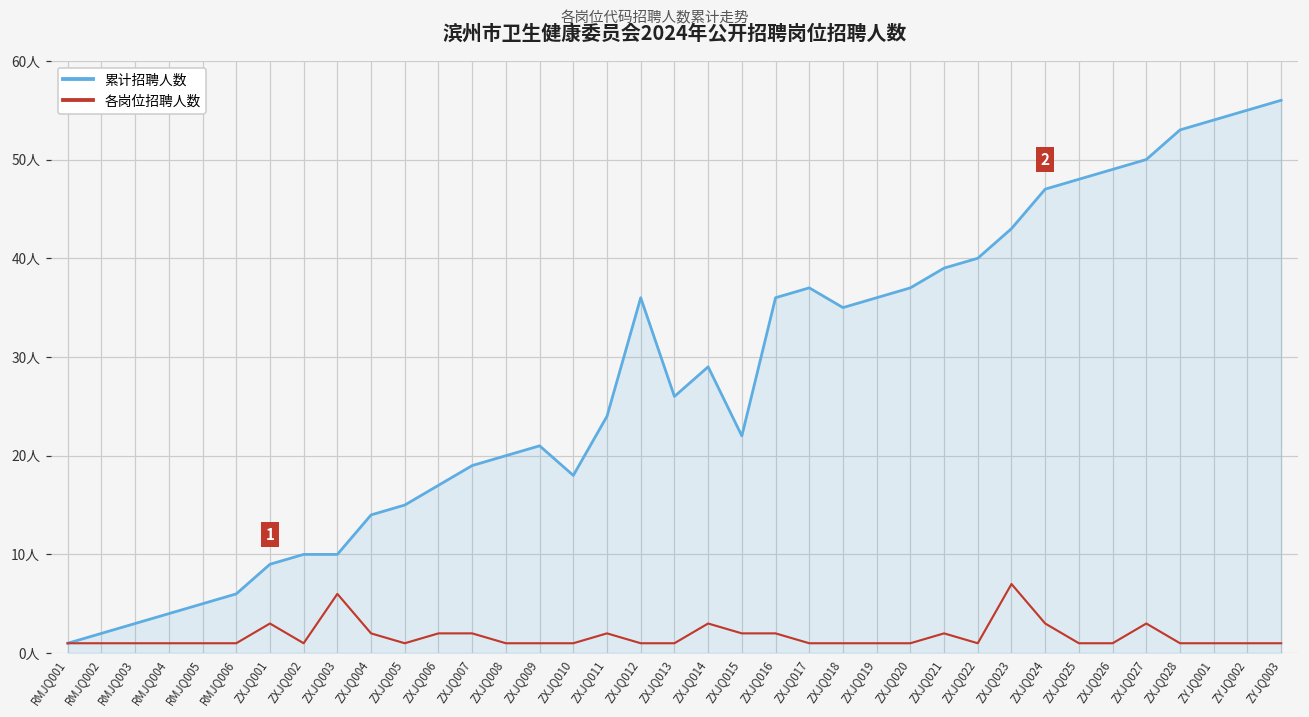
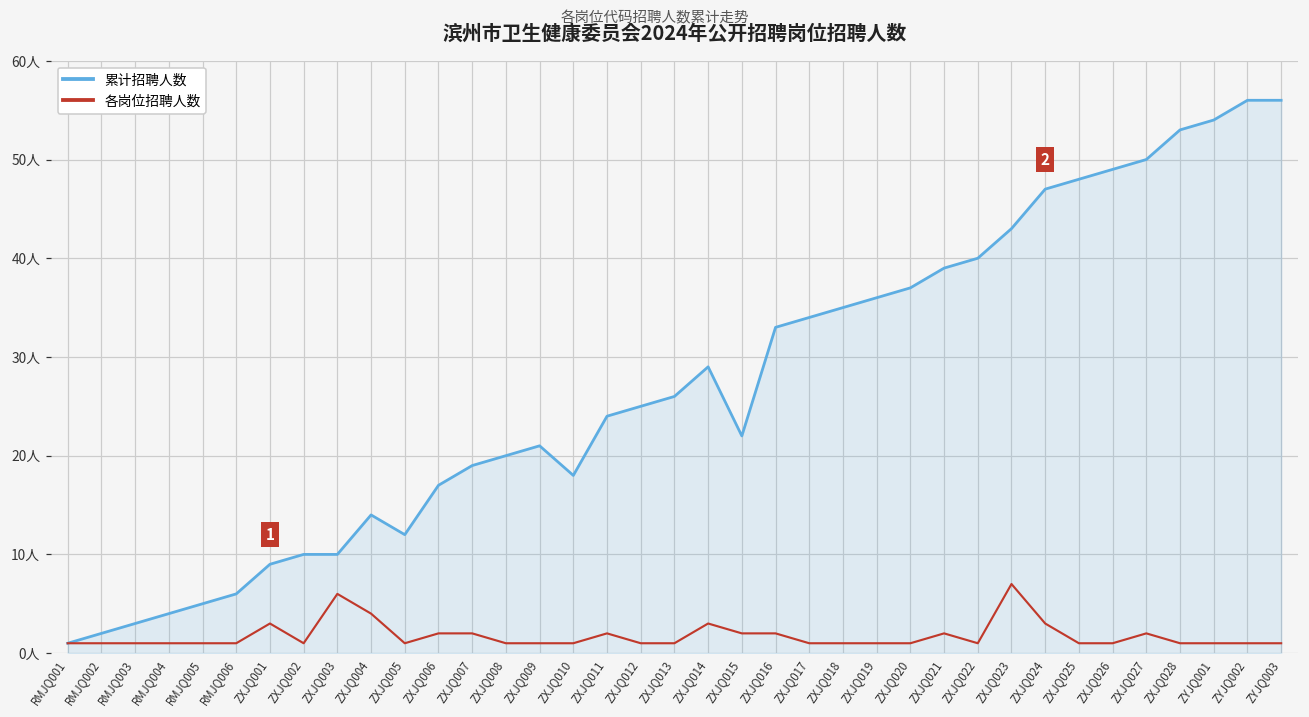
  {
    "累计招聘人数": {
      "RMJQ002": "2人",
      "RMJQ003": "3人",
      "RMJQ004": "4人",
      "RMJQ005": "5人",
      "RMJQ006": "6人",
      "ZXJQ002": "10人",
      "ZXJQ003": "10人",
      "ZXJQ004": "14人",
-     "ZXJQ005": "15人",
+     "ZXJQ005": "12人",
      "ZXJQ006": "17人",
      "ZXJQ007": "19人",
      "ZXJQ008": "20人",
      "ZXJQ009": "21人",
      "ZXJQ010": "18人",
      "ZXJQ011": "24人",
-     "ZXJQ012": "36人",
+     "ZXJQ012": "25人",
      "ZXJQ013": "26人",
      "ZXJQ014": "29人",
      "ZXJQ015": "22人",
-     "ZXJQ016": "36人",
-     "ZXJQ017": "37人",
+     "ZXJQ016": "33人",
+     "ZXJQ017": "34人",
      "ZXJQ018": "35人",
      "ZXJQ019": "36人",
      "ZXJQ020": "37人",
      "ZXJQ021": "39人",
      "ZXJQ022": "40人",
      "ZXJQ023": "43人",
      "ZXJQ025": "48人",
      "ZXJQ026": "49人",
      "ZXJQ027": "50人",
      "ZXJQ028": "53人",
      "ZYJQ001": "54人",
-     "ZYJQ002": "55人",
+     "ZYJQ002": "56人",
      "ZYJQ003": "56人"
    },
    "各岗位招聘人数": {
      "RMJQ002": "1人",
      "RMJQ003": "1人",
      "RMJQ004": "1人",
      "RMJQ005": "1人",
      "RMJQ006": "1人",
      "ZXJQ001": "3人",
      "ZXJQ002": "1人",
      "ZXJQ003": "6人",
-     "ZXJQ004": "2人",
+     "ZXJQ004": "4人",
      "ZXJQ005": "1人",
      "ZXJQ006": "2人",
      "ZXJQ007": "2人",
      "ZXJQ008": "1人",
      "ZXJQ009": "1人",
      "ZXJQ010": "1人",
      "ZXJQ011": "2人",
      "ZXJQ012": "1人",
      "ZXJQ013": "1人",
      "ZXJQ014": "3人",
      "ZXJQ015": "2人",
      "ZXJQ016": "2人",
      "ZXJQ017": "1人",
      "ZXJQ018": "1人",
      "ZXJQ019": "1人",
      "ZXJQ020": "1人",
      "ZXJQ021": "2人",
      "ZXJQ022": "1人",
      "ZXJQ023": "7人",
      "ZXJQ024": "3人",
      "ZXJQ025": "1人",
      "ZXJQ026": "1人",
-     "ZXJQ027": "3人",
+     "ZXJQ027": "2人",
      "ZXJQ028": "1人",
      "ZYJQ001": "1人",
      "ZYJQ002": "1人",
      "ZYJQ003": "1人"
    }
  }
